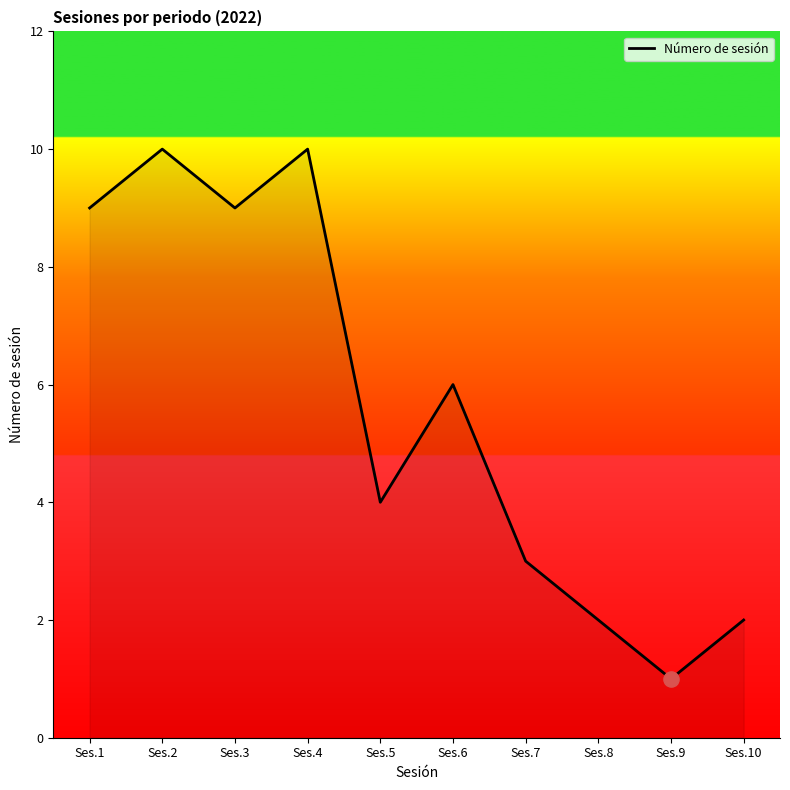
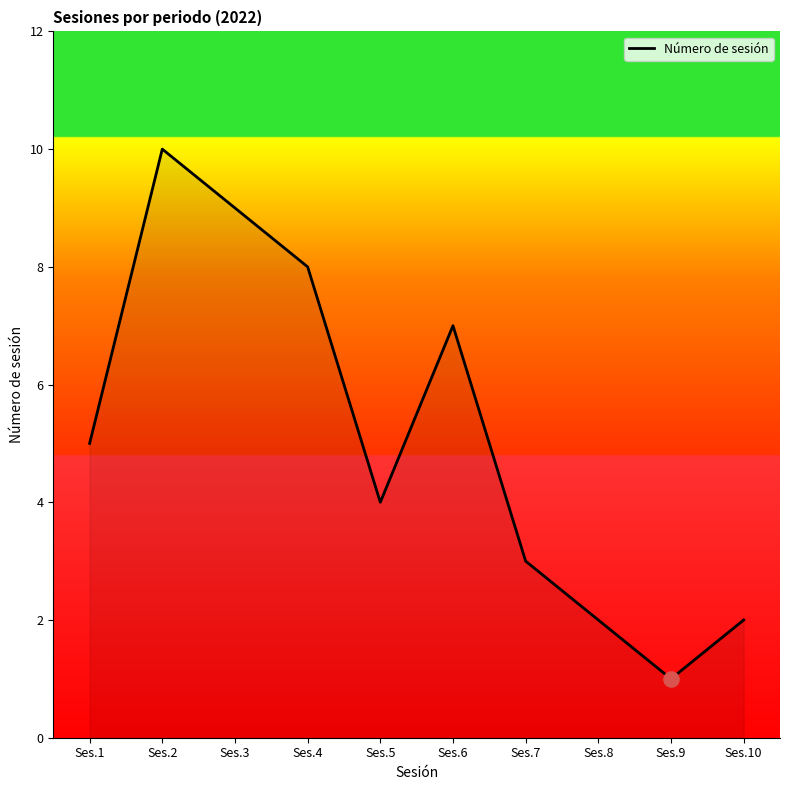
  {
    "Número de sesión": {
-     "Ses.1": 9,
+     "Ses.1": 5,
      "Ses.2": 10,
      "Ses.3": 9,
-     "Ses.4": 10,
+     "Ses.4": 8,
      "Ses.5": 4,
-     "Ses.6": 6,
+     "Ses.6": 7,
      "Ses.7": 3,
      "Ses.8": 2,
      "Ses.10": 2
    }
  }
